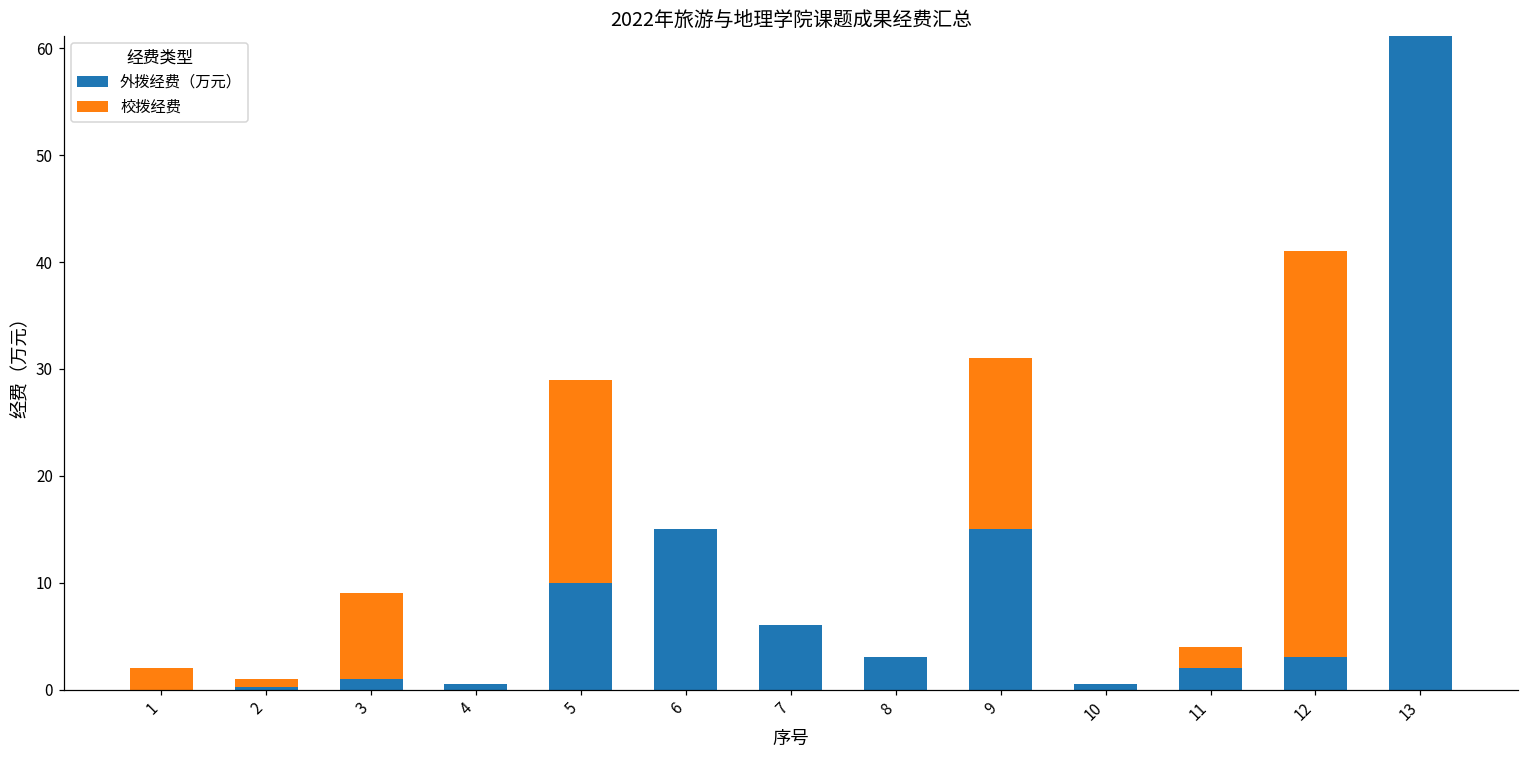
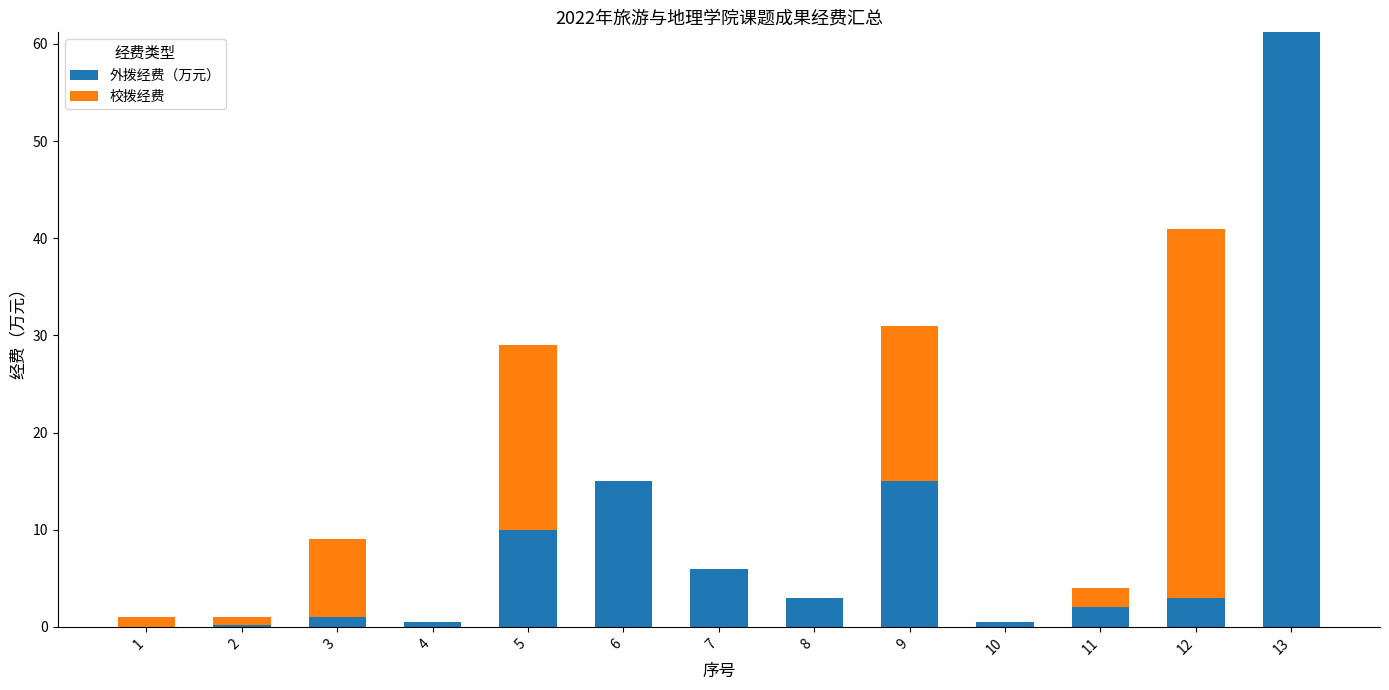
  {
    "外拨经费（万元）": {
      "1": 0,
      "3": 1,
      "4": 1,
      "5": 10,
      "6": 15,
      "7": 6,
      "8": 3,
      "9": 15,
      "10": 1,
      "11": 2,
      "12": 3,
      "13": 61
    },
    "校拨经费": {
-     "1": 2,
+     "1": 1,
      "2": 1,
      "3": 8,
      "4": 0,
      "5": 19,
      "6": 0,
      "7": 0,
      "8": 0,
      "9": 16,
      "10": 0,
      "11": 2,
      "12": 38,
      "13": 0
    }
  }
